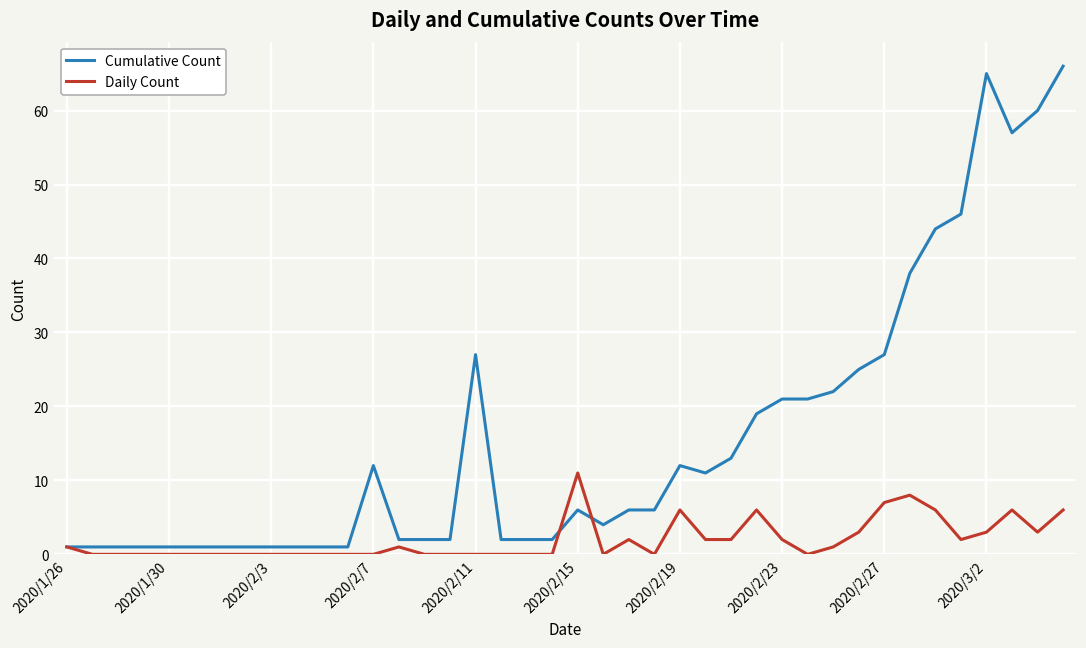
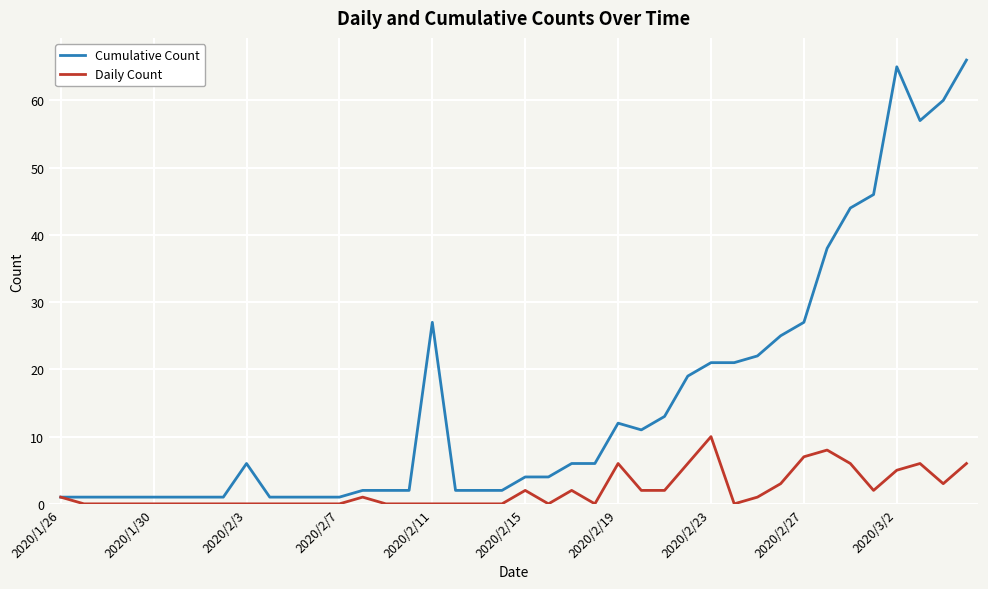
  {
    "Cumulative Count": {
      "2020/1/30": 1,
-     "2020/2/3": 1,
-     "2020/2/7": 12,
+     "2020/2/3": 6,
+     "2020/2/7": 1,
      "2020/2/11": 27,
-     "2020/2/15": 6,
+     "2020/2/15": 4,
      "2020/2/19": 12,
      "2020/2/23": 21,
      "2020/2/27": 27,
      "2020/3/2": 65
    },
    "Daily Count": {
      "2020/1/30": 0,
      "2020/2/3": 0,
      "2020/2/7": 0,
      "2020/2/11": 0,
-     "2020/2/15": 11,
+     "2020/2/15": 2,
      "2020/2/19": 6,
-     "2020/2/23": 2,
+     "2020/2/23": 10,
      "2020/2/27": 7,
-     "2020/3/2": 3
+     "2020/3/2": 5
    }
  }
